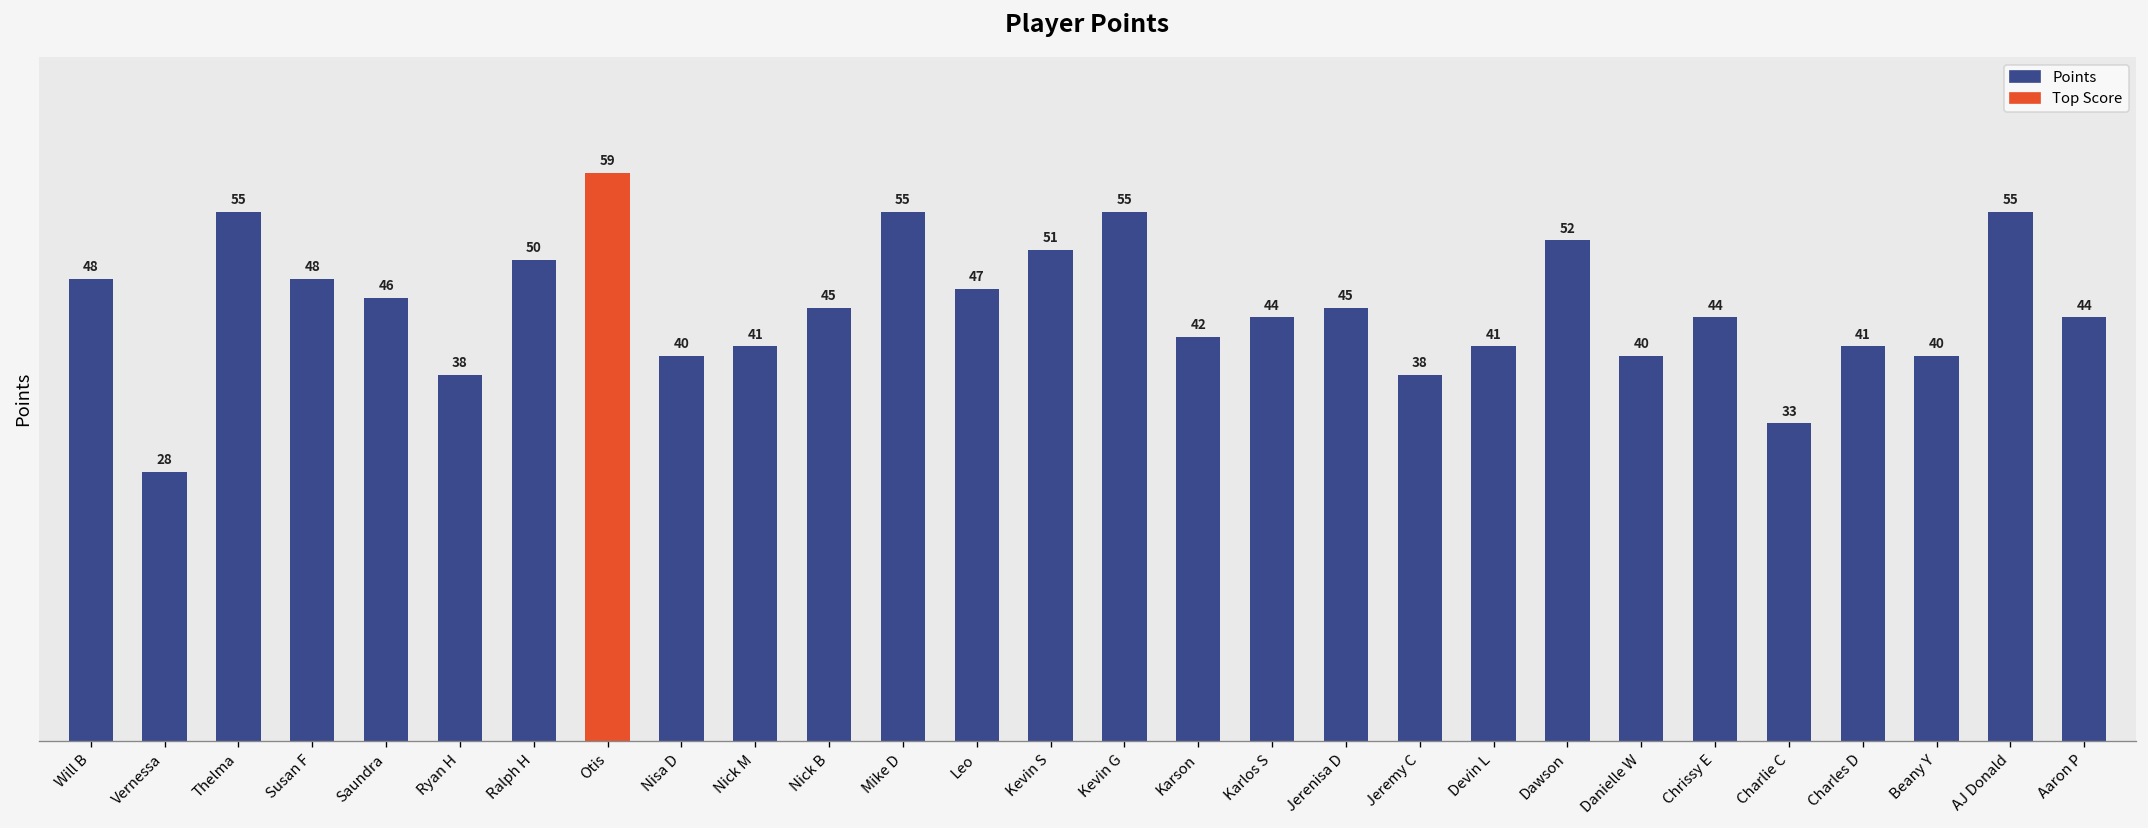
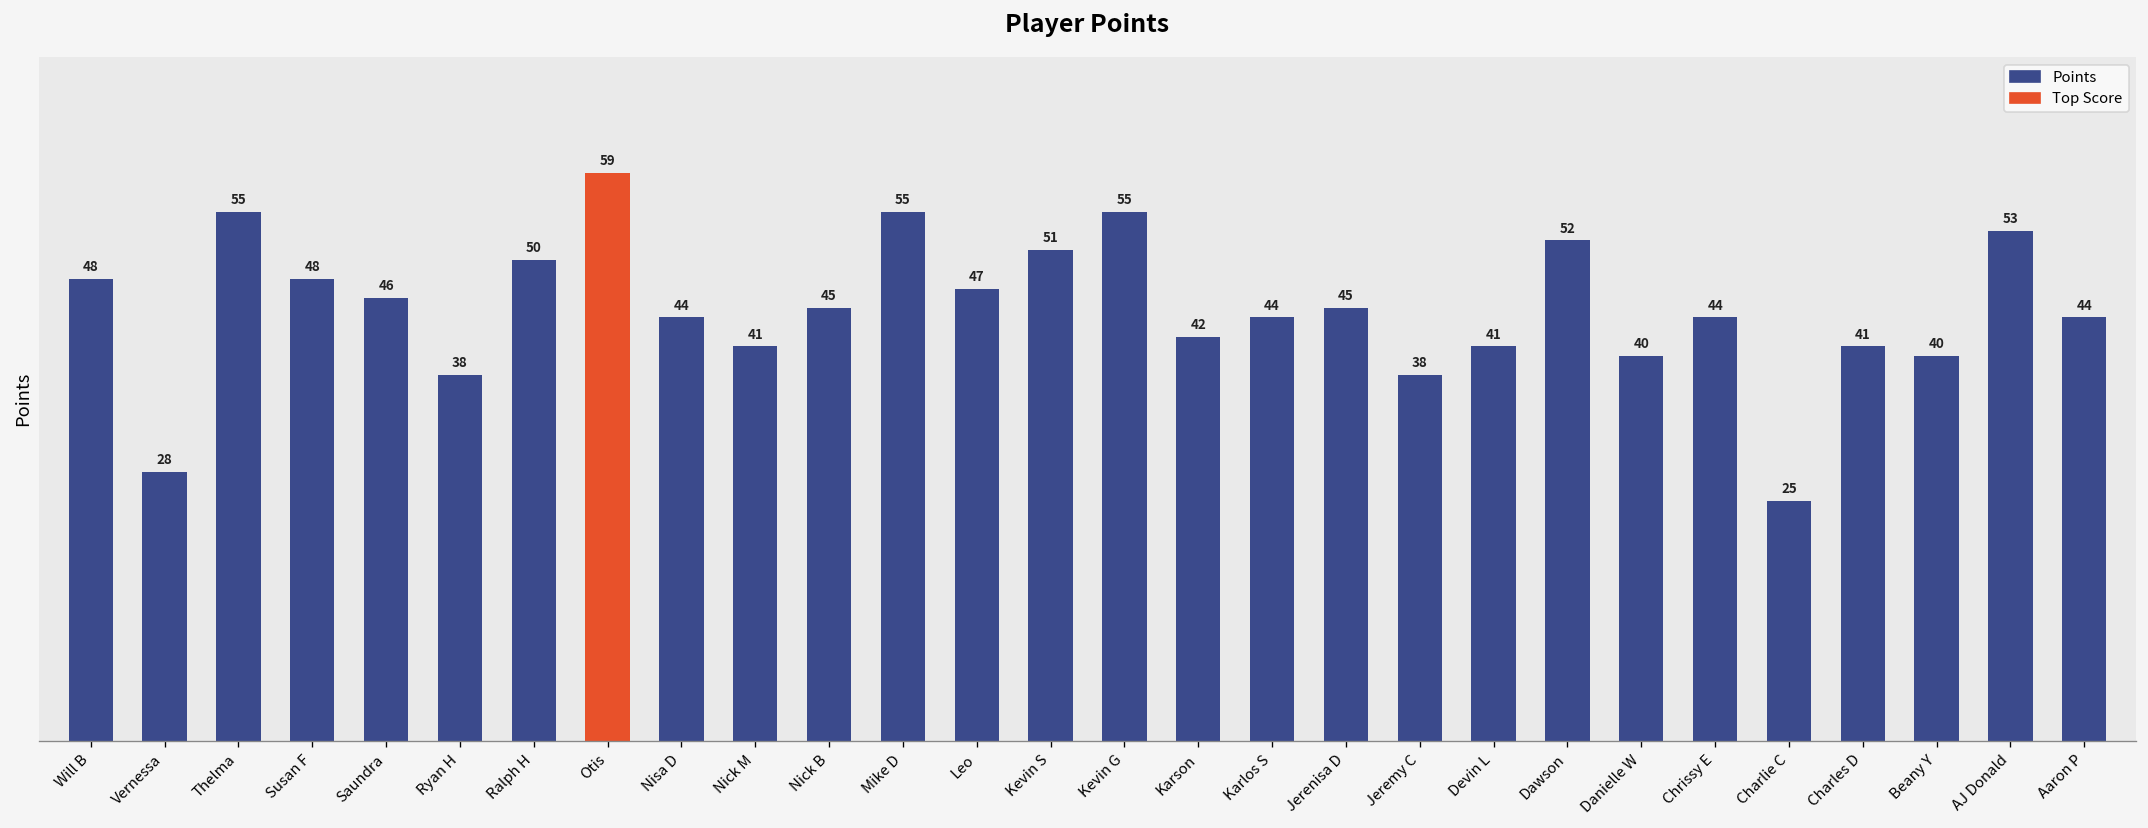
  {
    "Will B": 48,
    "Vernessa": 28,
    "Thelma": 55,
    "Susan F": 48,
    "Saundra": 46,
    "Ryan H": 38,
    "Ralph H": 50,
    "Otis": 59,
-   "Nisa D": 40,
+   "Nisa D": 44,
    "Nick M": 41,
    "Nick B": 45,
    "Mike D": 55,
    "Leo": 47,
    "Kevin S": 51,
    "Kevin G": 55,
    "Karson": 42,
    "Karlos S": 44,
    "Jerenisa D": 45,
    "Jeremy C": 38,
    "Devin L": 41,
    "Dawson": 52,
    "Danielle W": 40,
    "Chrissy E": 44,
-   "Charlie C": 33,
+   "Charlie C": 25,
    "Charles D": 41,
    "Beany Y": 40,
-   "AJ Donald": 55,
+   "AJ Donald": 53,
    "Aaron P": 44
  }
